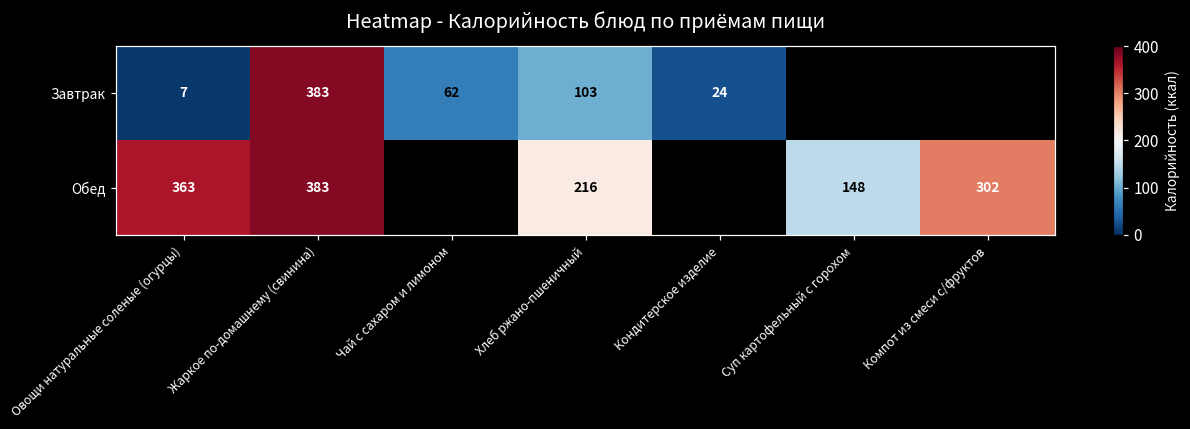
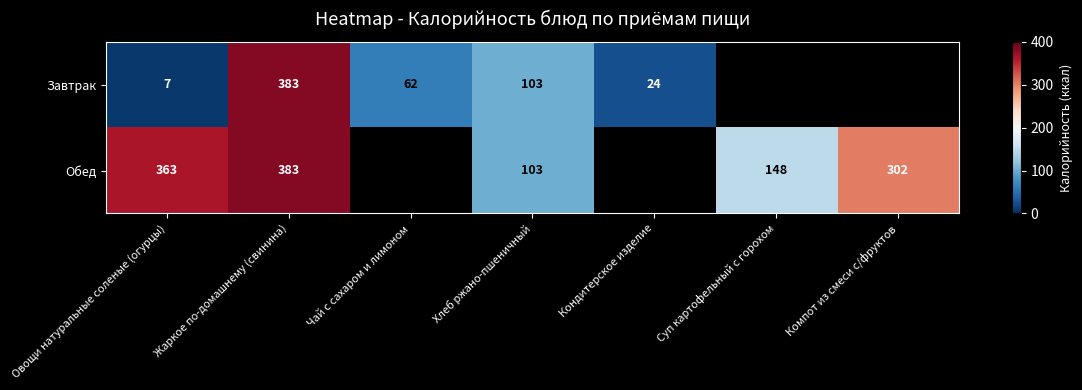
  {
    "Завтрак": {
      "Овощи натуральные соленые (огурцы)": 7,
      "Жаркое по-домашнему (свинина)": 383,
      "Чай с сахаром и лимоном": 62,
      "Хлеб ржано-пшеничный": 103,
      "Кондитерское изделие": 24
    },
    "Обед": {
      "Овощи натуральные соленые (огурцы)": 363,
      "Жаркое по-домашнему (свинина)": 383,
-     "Хлеб ржано-пшеничный": 216,
+     "Хлеб ржано-пшеничный": 103,
      "Суп картофельный с горохом": 148,
      "Компот из смеси с/фруктов": 302
    }
  }
